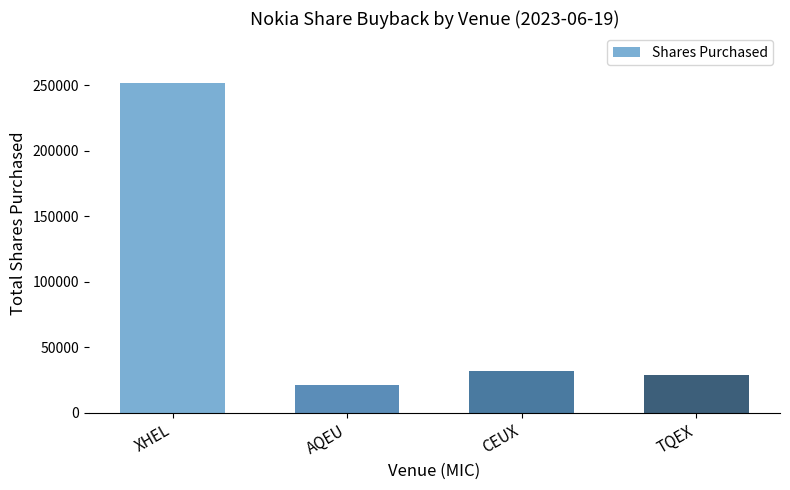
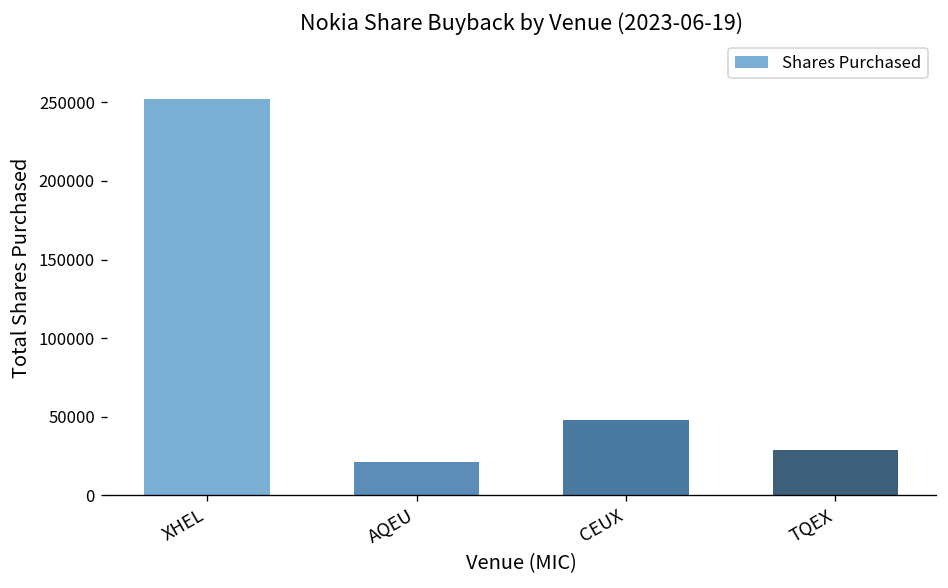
  {
    "XHEL": 252000,
    "AQEU": 21000,
-   "CEUX": 32000,
+   "CEUX": 48000,
    "TQEX": 29000
  }
